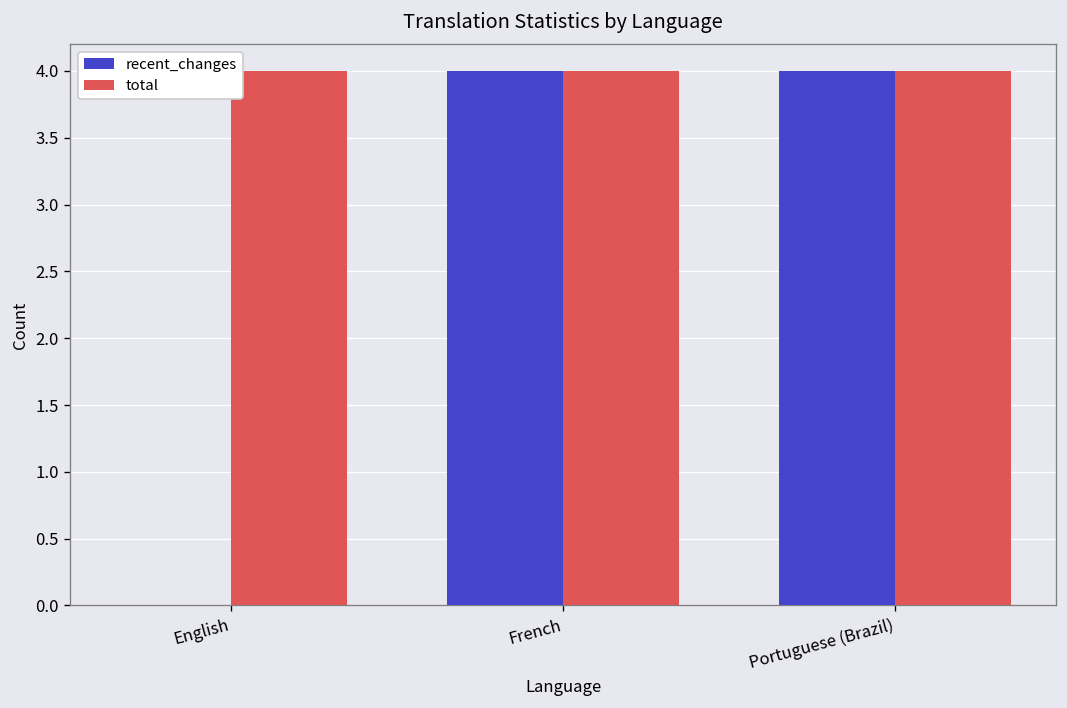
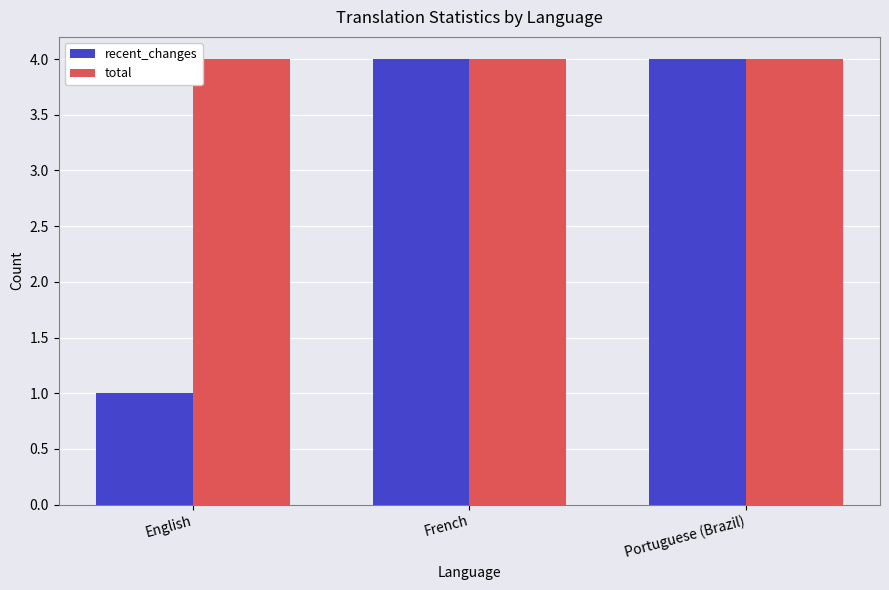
  {
    "recent_changes": {
-     "English": 0,
+     "English": 1,
      "French": 4,
      "Portuguese (Brazil)": 4
    },
    "total": {
      "English": 4,
      "French": 4,
      "Portuguese (Brazil)": 4
    }
  }
